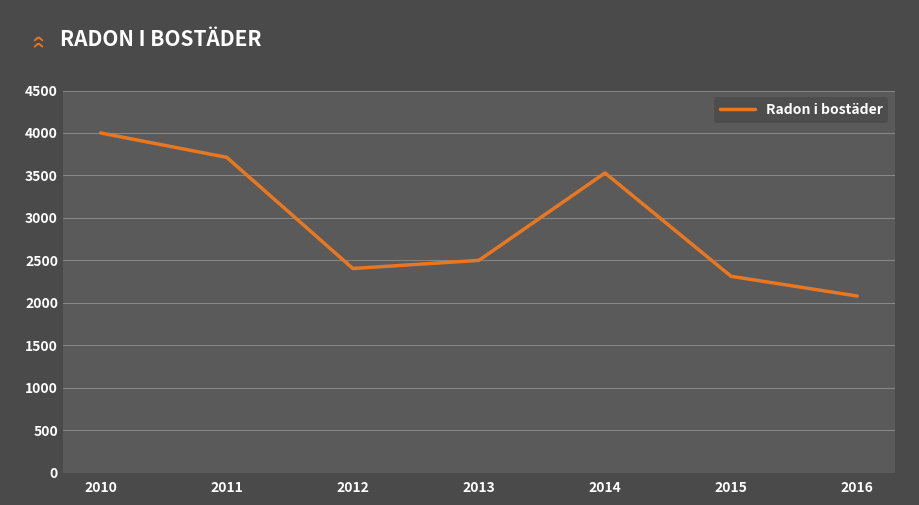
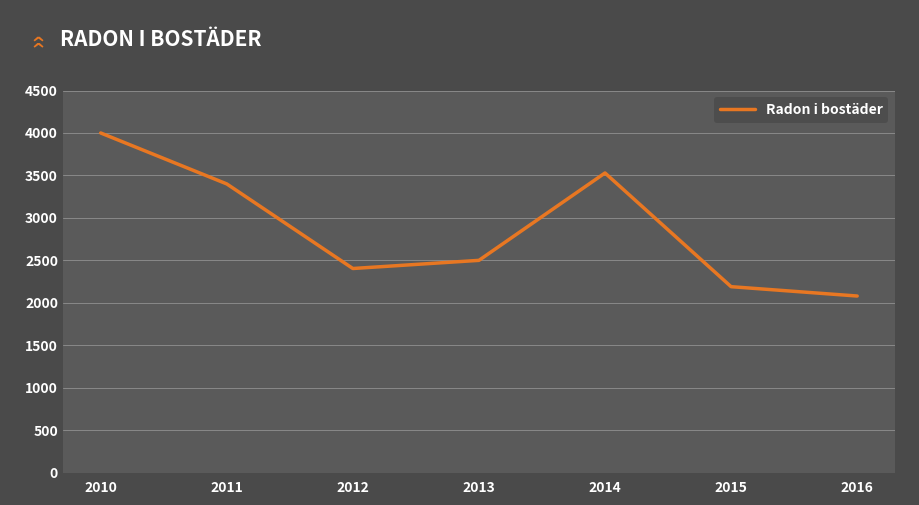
  {
    "2010": 4000,
-   "2011": 3700,
+   "2011": 3400,
    "2012": 2400,
    "2013": 2500,
    "2014": 3500,
-   "2015": 2300,
+   "2015": 2200,
    "2016": 2100
  }
